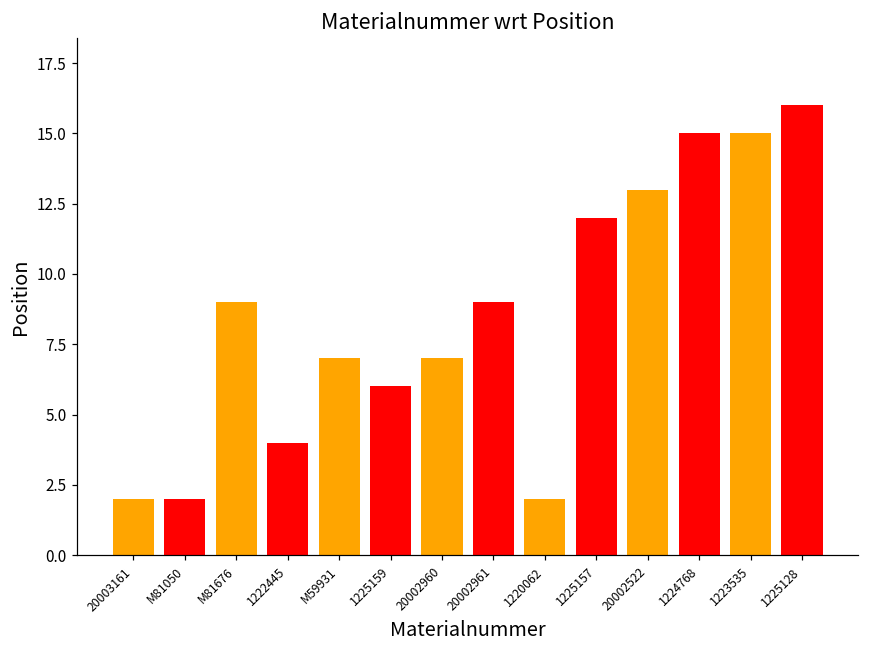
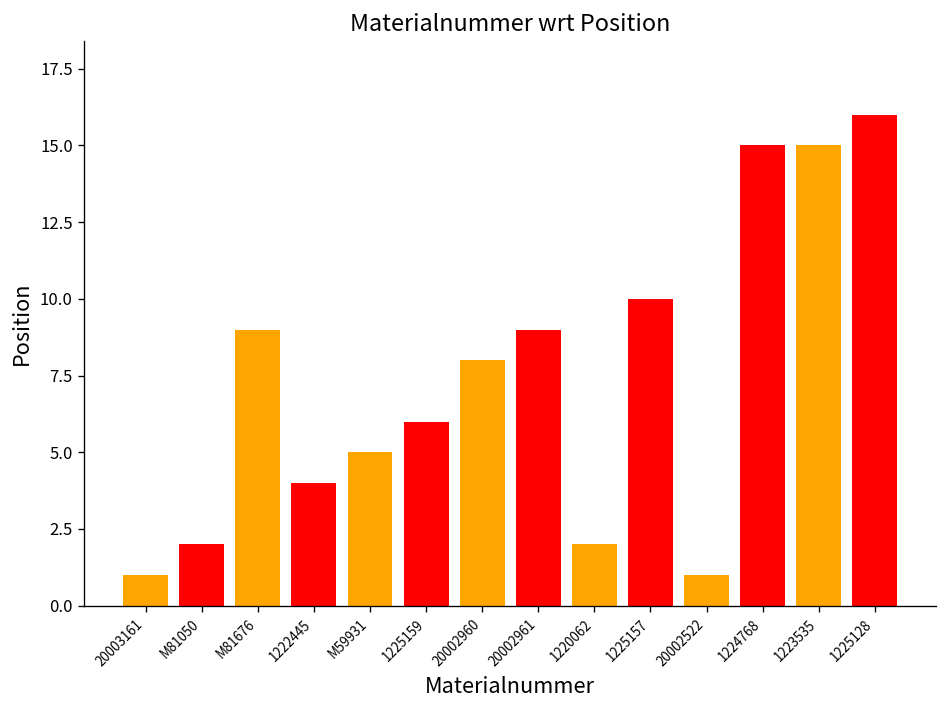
  {
-   "20003161": 2,
+   "20003161": 1,
    "M81050": 2,
    "M81676": 9,
    "1222445": 4,
-   "M59931": 7,
+   "M59931": 5,
    "1225159": 6,
-   "20002960": 7,
+   "20002960": 8,
    "20002961": 9,
    "1220062": 2,
-   "1225157": 12,
-   "20002522": 13,
+   "1225157": 10,
+   "20002522": 1,
    "1224768": 15,
    "1223535": 15,
    "1225128": 16
  }
